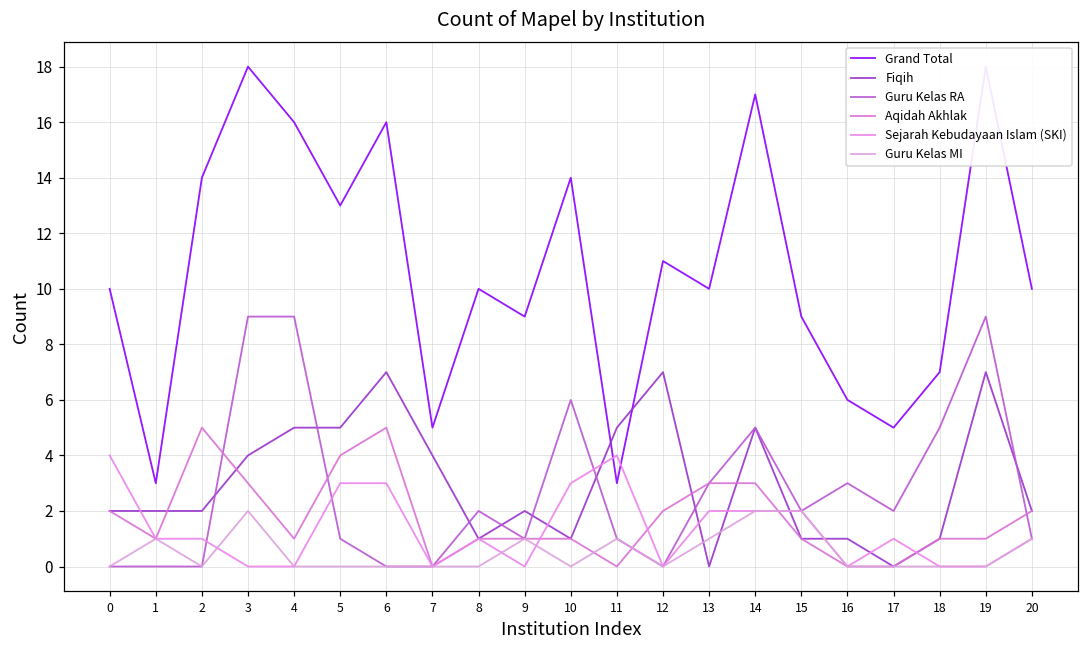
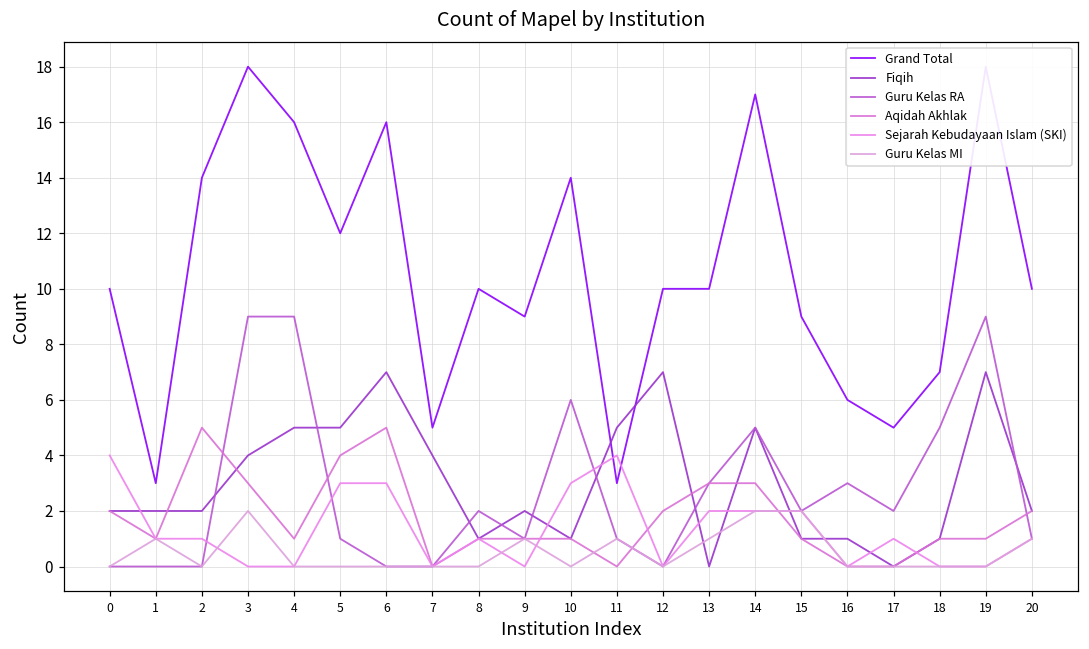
  {
    "Grand Total": {
      "0": 10,
      "1": 3,
      "2": 14,
      "3": 18,
      "4": 16,
-     "5": 13,
+     "5": 12,
      "6": 16,
      "7": 5,
      "8": 10,
      "9": 9,
      "10": 14,
      "11": 3,
-     "12": 11,
+     "12": 10,
      "13": 10,
      "14": 17,
      "15": 9,
      "16": 6,
      "17": 5,
      "18": 7,
      "20": 10
    }
  }
